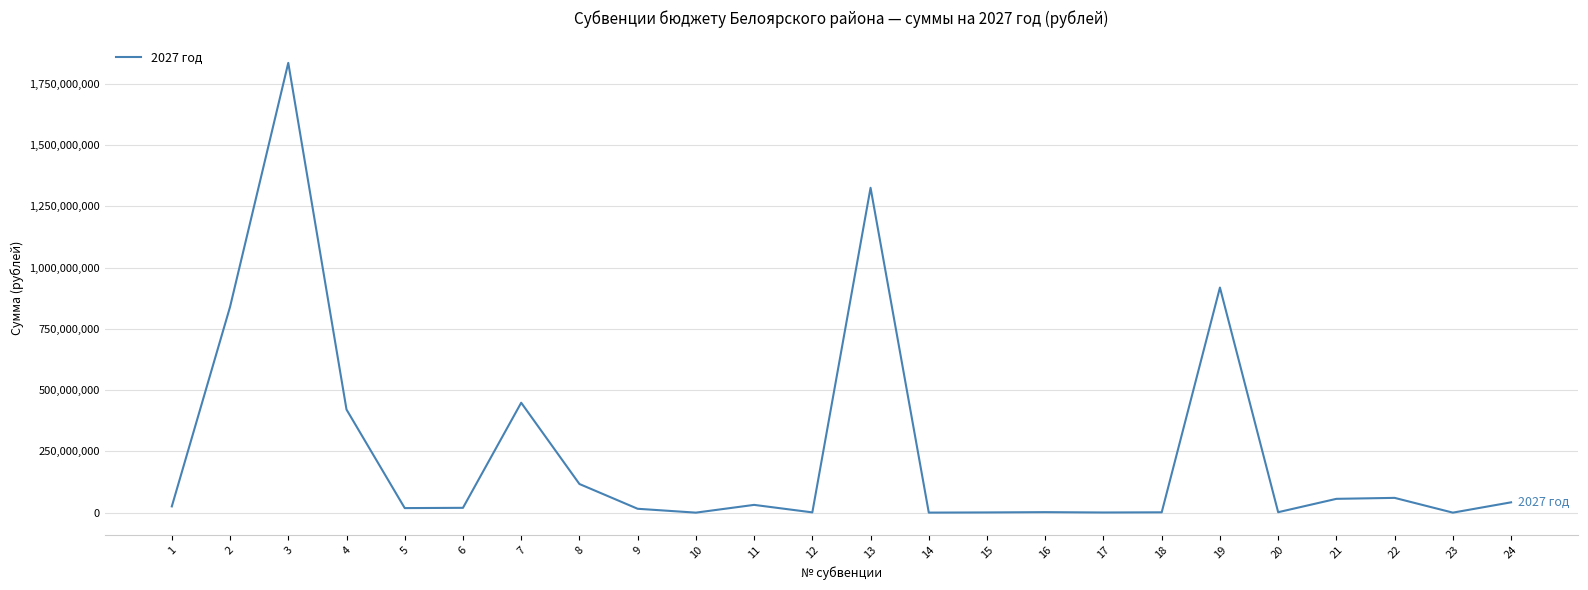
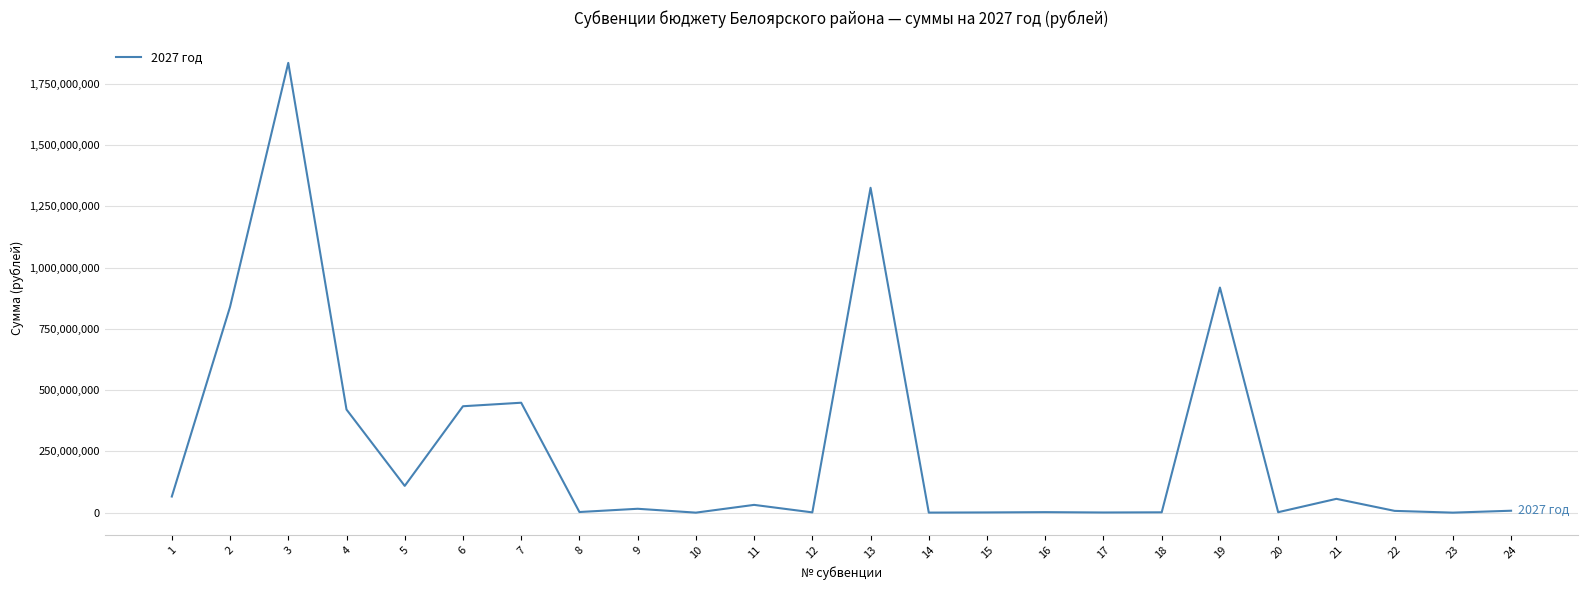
  {
-   "1": "30,000,000",
+   "1": "70,000,000",
    "2": "840,000,000",
    "3": "1,840,000,000",
    "4": "420,000,000",
-   "5": "20,000,000",
-   "6": "20,000,000",
+   "5": "110,000,000",
+   "6": "430,000,000",
    "7": "450,000,000",
-   "8": "120,000,000",
+   "8": "0",
    "9": "20,000,000",
    "10": "0",
    "11": "30,000,000",
    "12": "0",
    "13": "1,330,000,000",
    "14": "0",
    "15": "0",
    "16": "0",
    "17": "0",
    "18": "0",
    "19": "920,000,000",
    "20": "0",
    "21": "60,000,000",
-   "22": "60,000,000",
+   "22": "10,000,000",
    "23": "0",
-   "24": "40,000,000"
+   "24": "10,000,000"
  }
